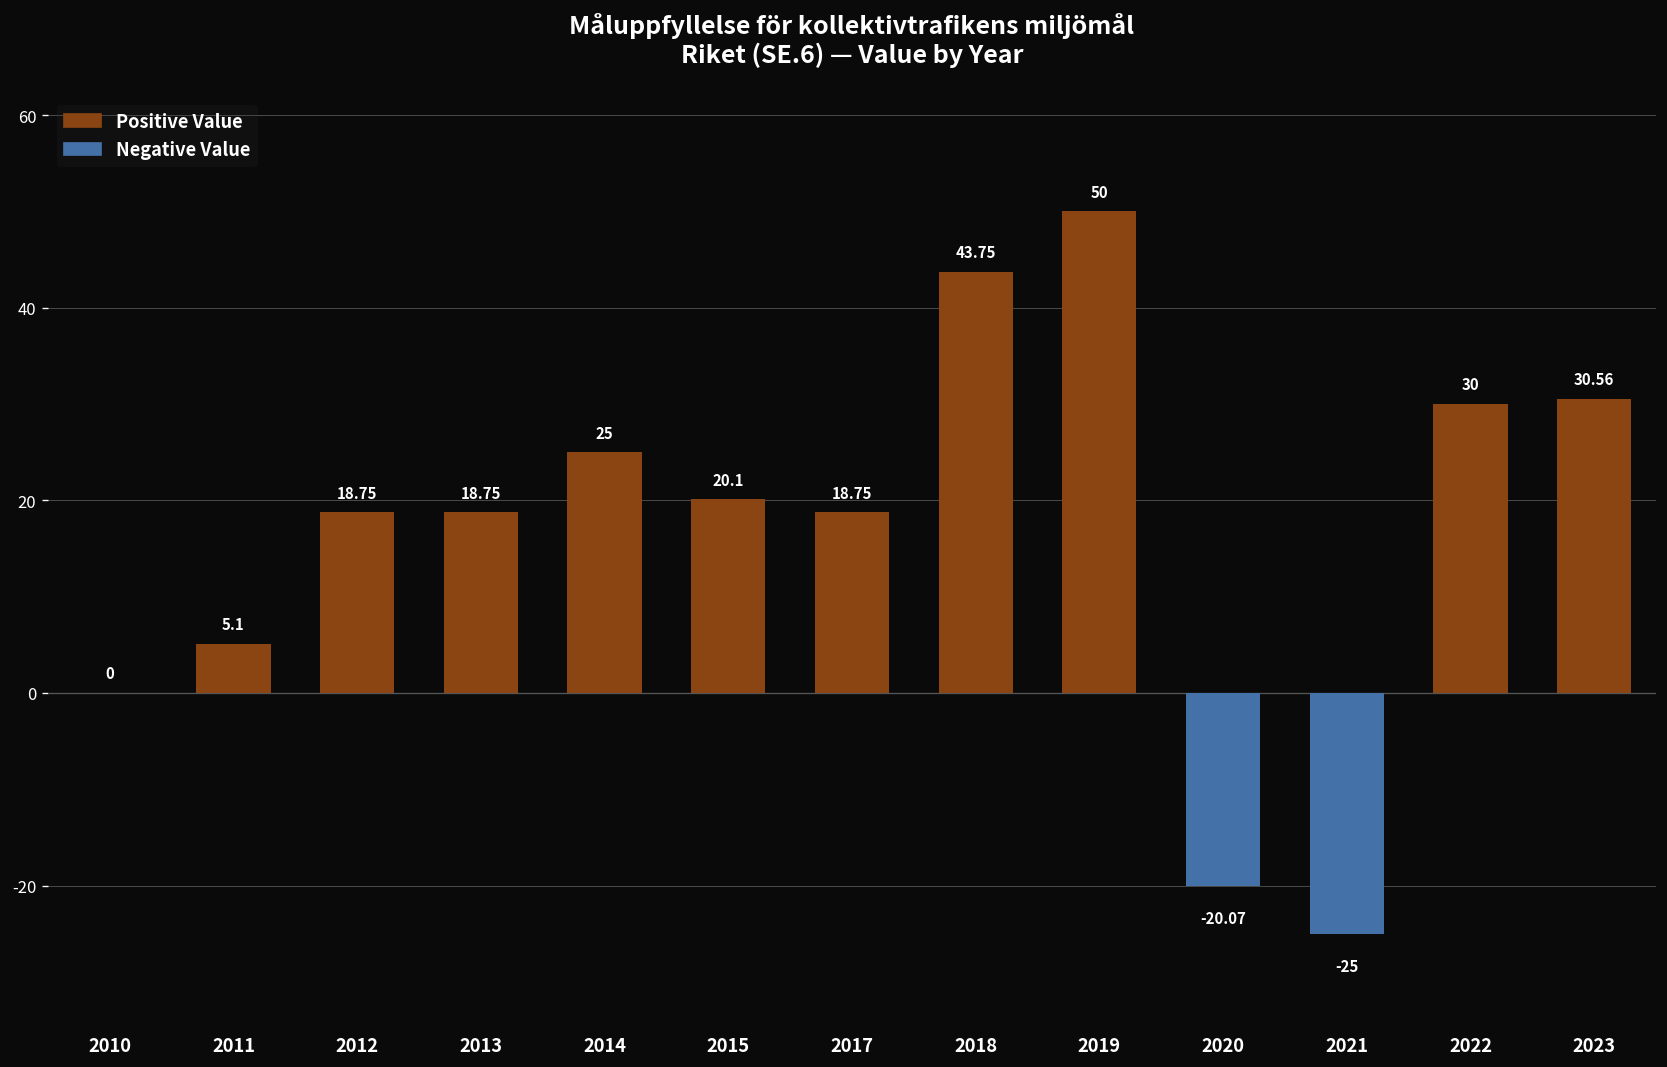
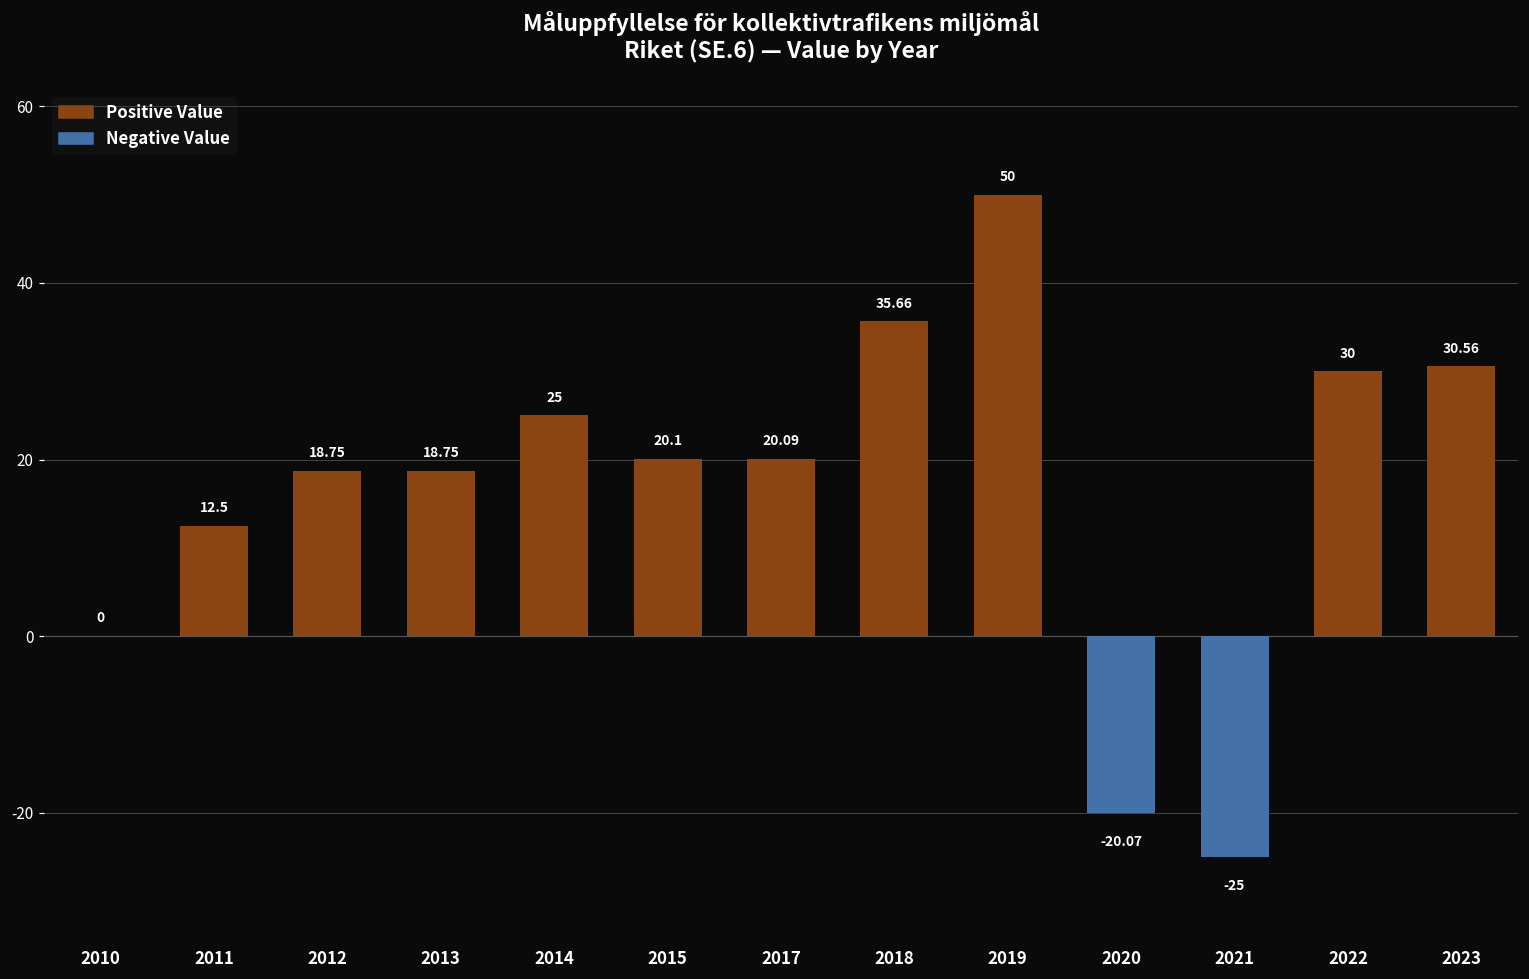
  {
    "Positive Value": {
      "2010": 0,
-     "2011": 5.1,
+     "2011": 12.5,
      "2012": 18.75,
      "2013": 18.75,
      "2014": 25,
      "2015": 20.1,
-     "2017": 18.75,
-     "2018": 43.75,
+     "2017": 20.09,
+     "2018": 35.66,
      "2019": 50,
      "2022": 30,
      "2023": 30.56
    },
    "Negative Value": {
      "2010": 0,
      "2020": -20.07,
      "2021": -25
    }
  }
